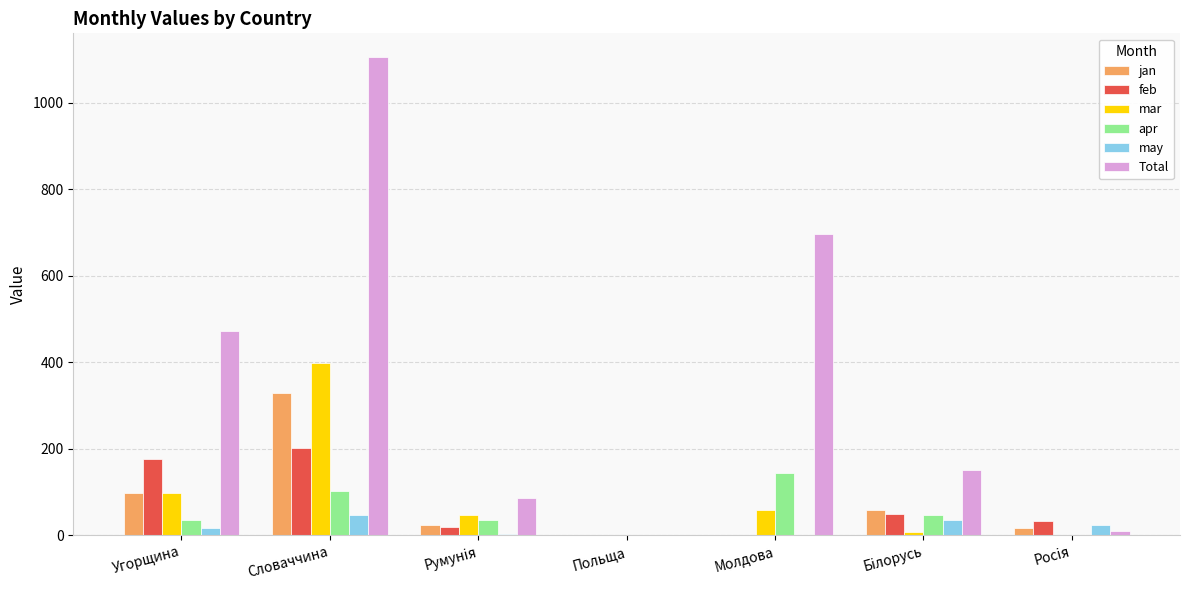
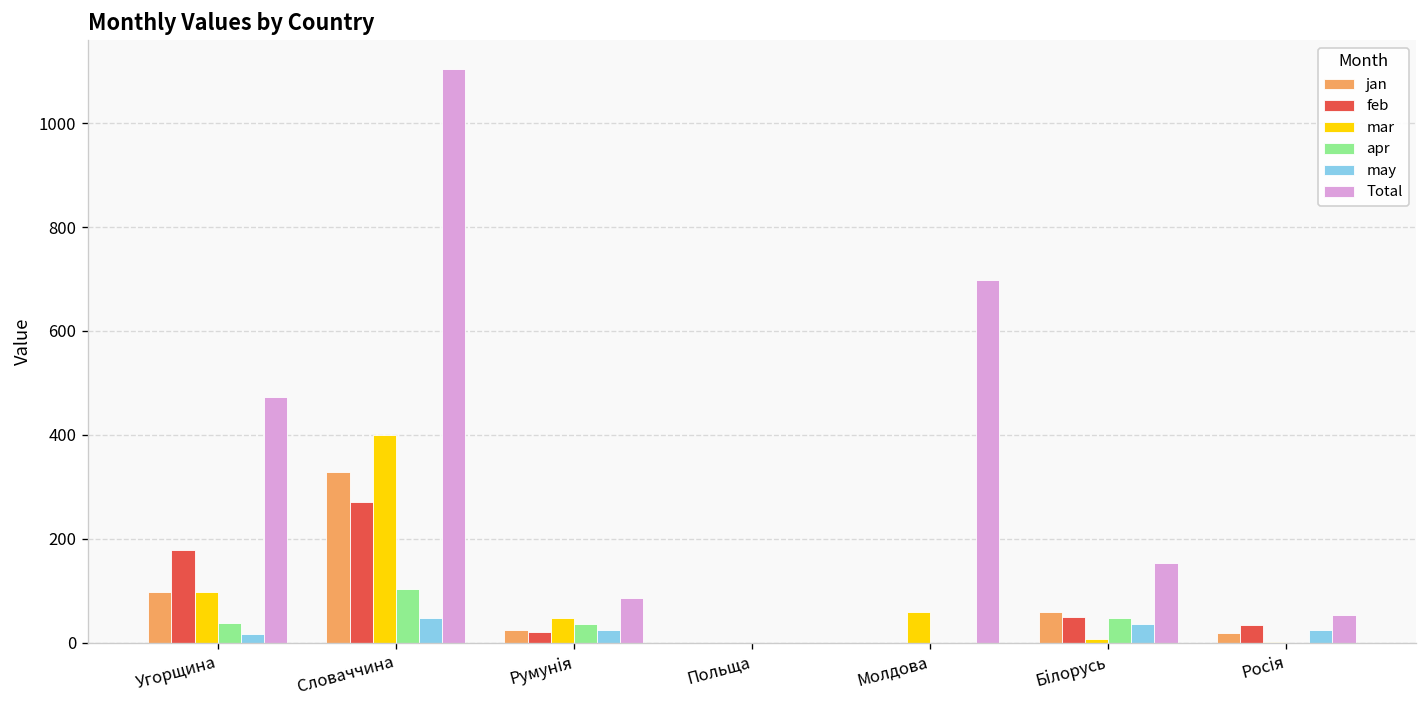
  {
    "jan": {
      "Угорщина": 100,
      "Словаччина": 330,
      "Румунія": 20,
      "Польща": 0,
      "Молдова": 0,
      "Білорусь": 60,
      "Росія": 20
    },
    "feb": {
      "Угорщина": 180,
-     "Словаччина": 200,
+     "Словаччина": 270,
      "Румунія": 20,
      "Польща": 0,
      "Молдова": 0,
      "Білорусь": 50,
      "Росія": 30
    },
    "mar": {
      "Угорщина": 100,
      "Словаччина": 400,
      "Румунія": 50,
      "Польща": 0,
      "Молдова": 60,
      "Білорусь": 10
    },
    "apr": {
      "Угорщина": 40,
      "Словаччина": 100,
      "Румунія": 40,
      "Польща": 0,
-     "Молдова": 140,
+     "Молдова": 0,
      "Білорусь": 50,
      "Росія": 0
    },
    "may": {
      "Угорщина": 20,
      "Словаччина": 50,
-     "Румунія": 0,
+     "Румунія": 20,
      "Польща": 0,
      "Молдова": 0,
      "Білорусь": 40,
      "Росія": 20
    },
    "Total": {
      "Угорщина": 470,
      "Словаччина": 1110,
      "Румунія": 90,
      "Польща": 0,
      "Молдова": 700,
      "Білорусь": 150,
-     "Росія": 10
+     "Росія": 50
    }
  }
